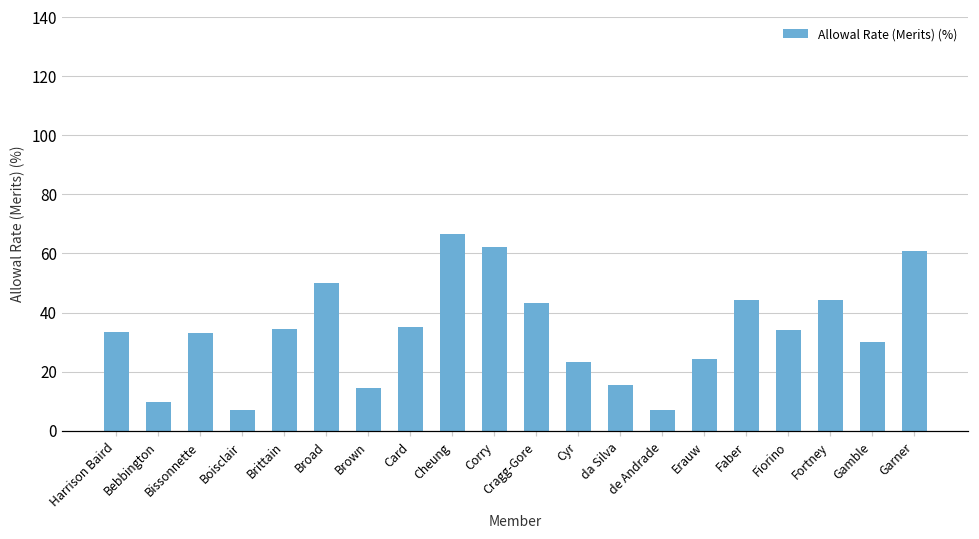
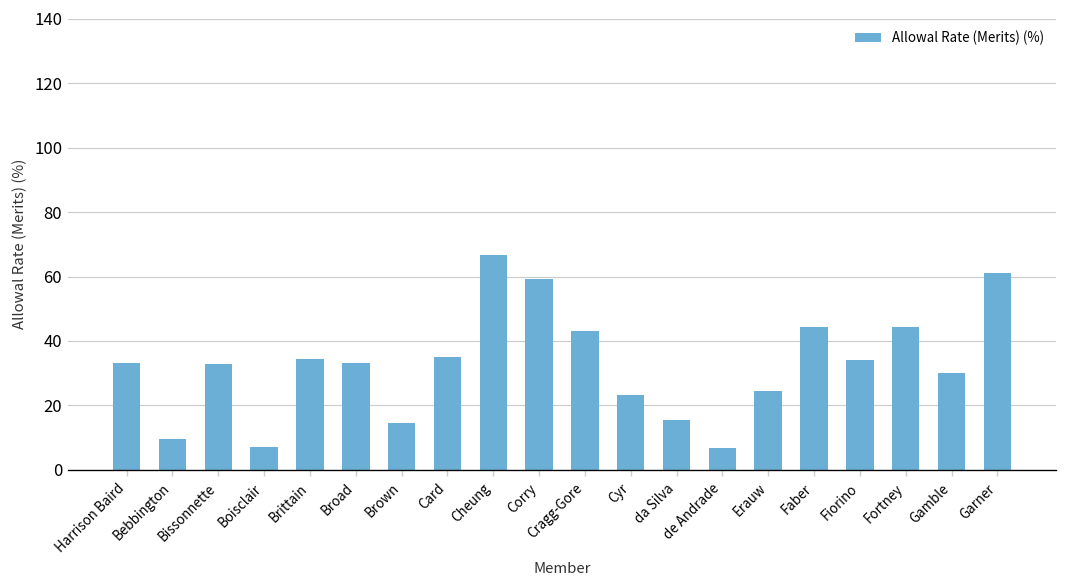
  {
    "Harrison Baird": 33,
    "Bebbington": 10,
    "Bissonnette": 33,
    "Boisclair": 7,
    "Brittain": 34,
-   "Broad": 50,
+   "Broad": 33,
    "Brown": 15,
    "Card": 35,
    "Cheung": 67,
-   "Corry": 62,
+   "Corry": 59,
    "Cragg-Gore": 43,
    "Cyr": 23,
    "da Silva": 15,
    "de Andrade": 7,
    "Erauw": 24,
    "Faber": 44,
    "Fiorino": 34,
    "Fortney": 44,
    "Gamble": 30,
    "Garner": 61
  }
